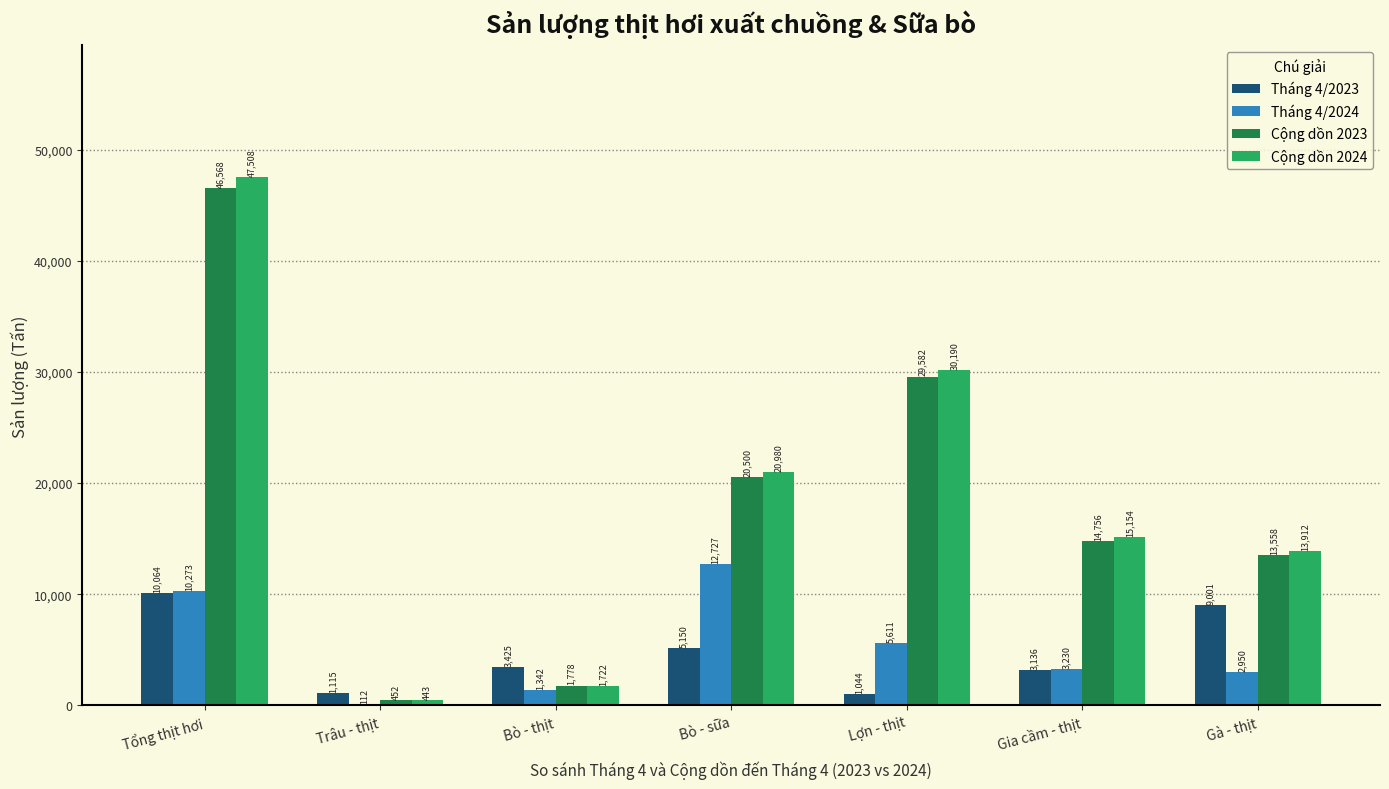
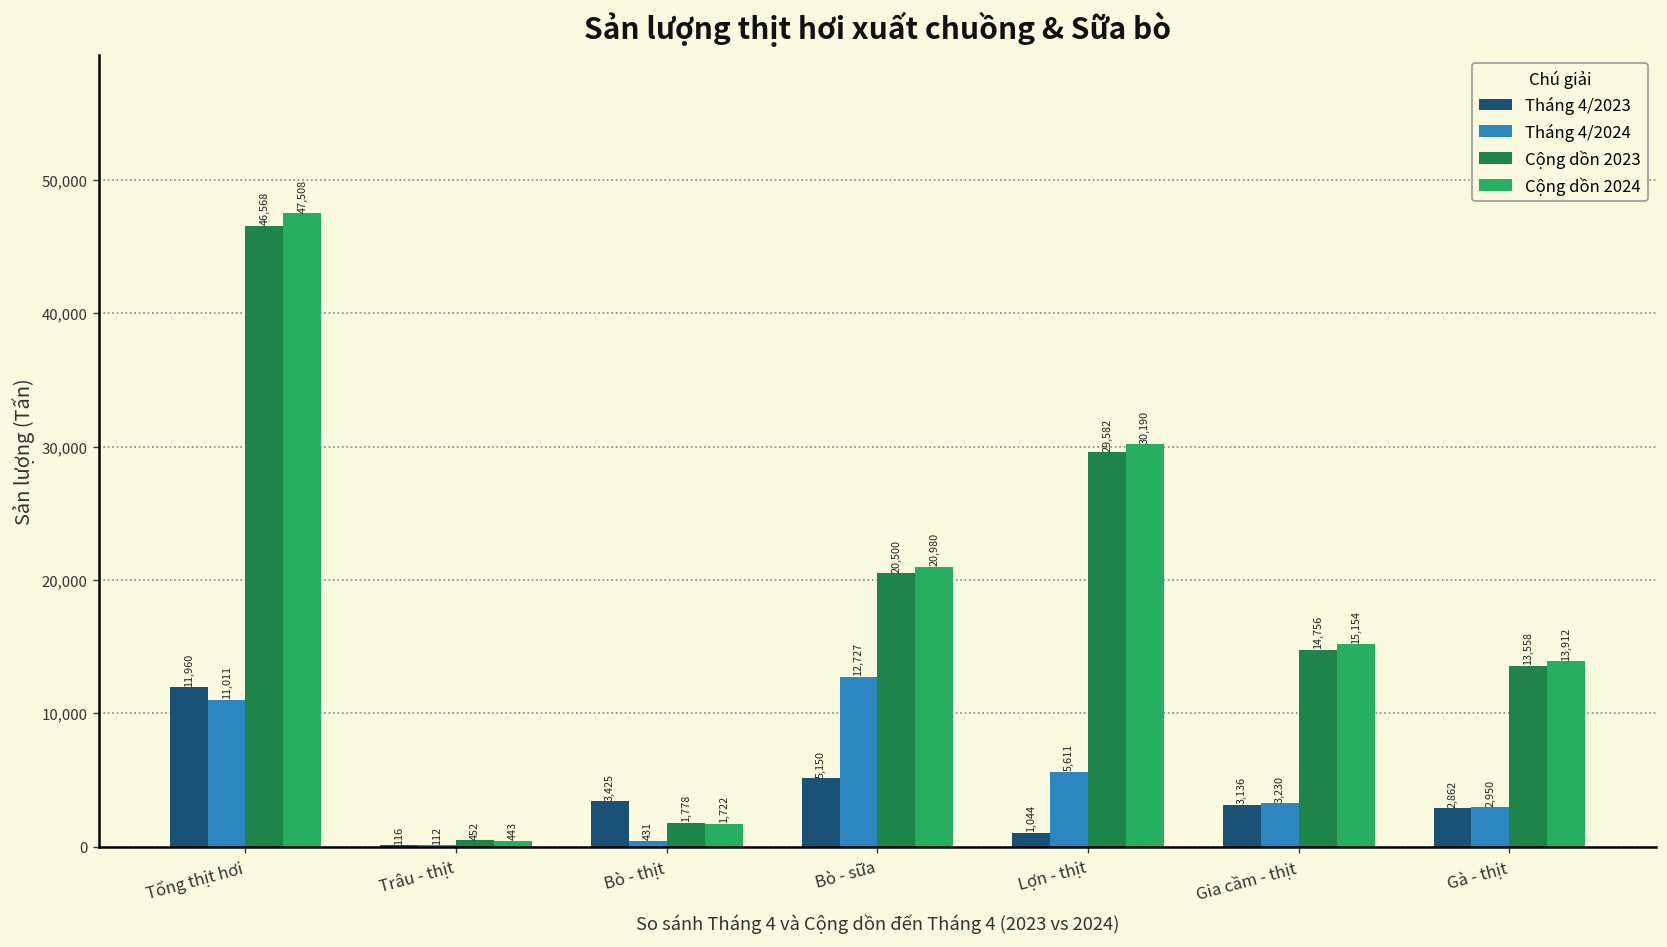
  {
    "Tháng 4/2023": {
-     "Tổng thịt hơi": "10,064",
-     "Trâu - thịt": "1,115",
+     "Tổng thịt hơi": "11,960",
+     "Trâu - thịt": "116",
      "Bò - thịt": "3,425",
      "Bò - sữa": "5,150",
      "Lợn - thịt": "1,044",
      "Gia cầm - thịt": "3,136",
-     "Gà - thịt": "9,001"
+     "Gà - thịt": "2,862"
    },
    "Tháng 4/2024": {
-     "Tổng thịt hơi": "10,273",
+     "Tổng thịt hơi": "11,011",
      "Trâu - thịt": "112",
-     "Bò - thịt": "1,342",
+     "Bò - thịt": "431",
      "Bò - sữa": "12,727",
      "Lợn - thịt": "5,611",
      "Gia cầm - thịt": "3,230",
      "Gà - thịt": "2,950"
    }
  }
